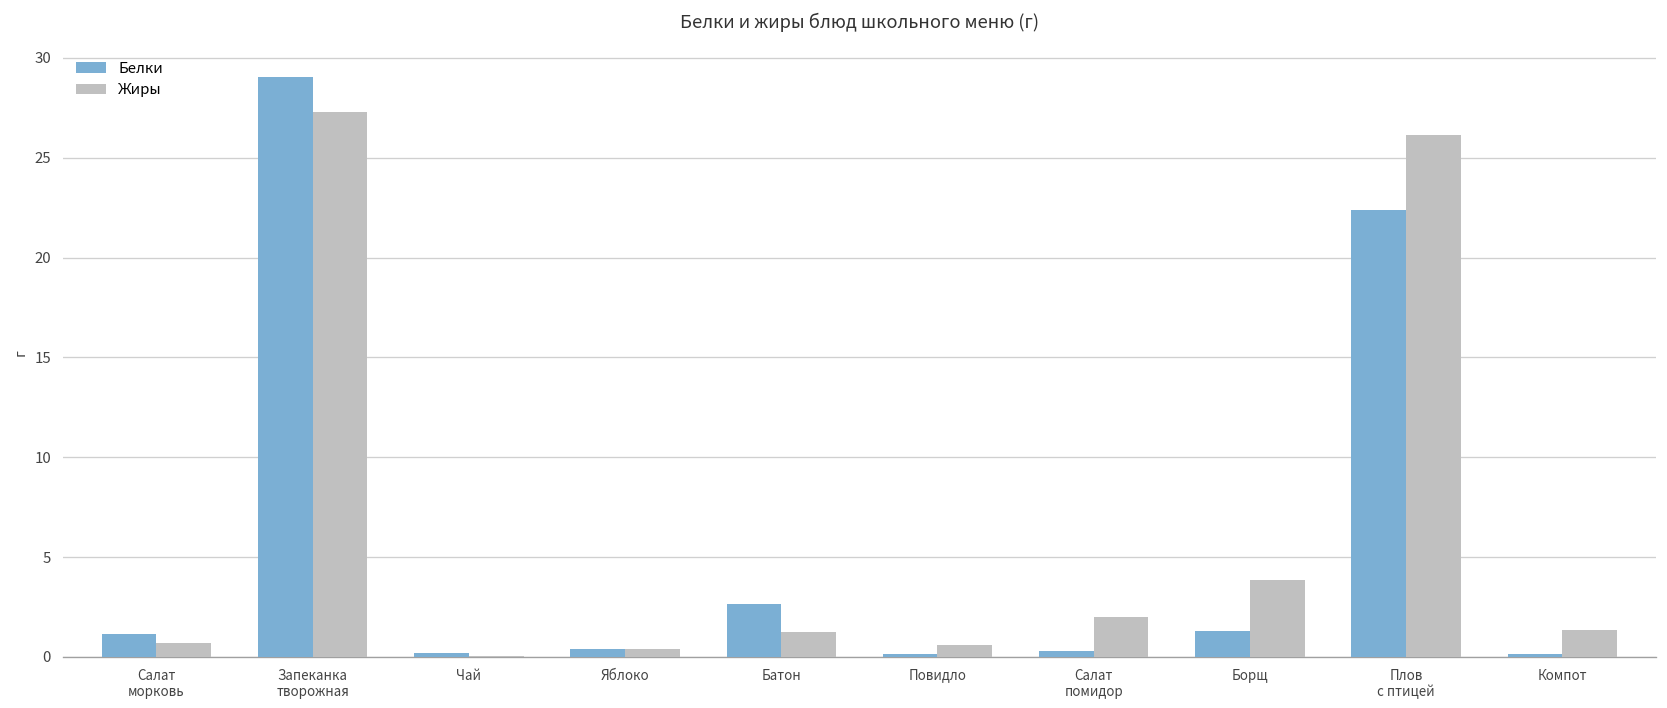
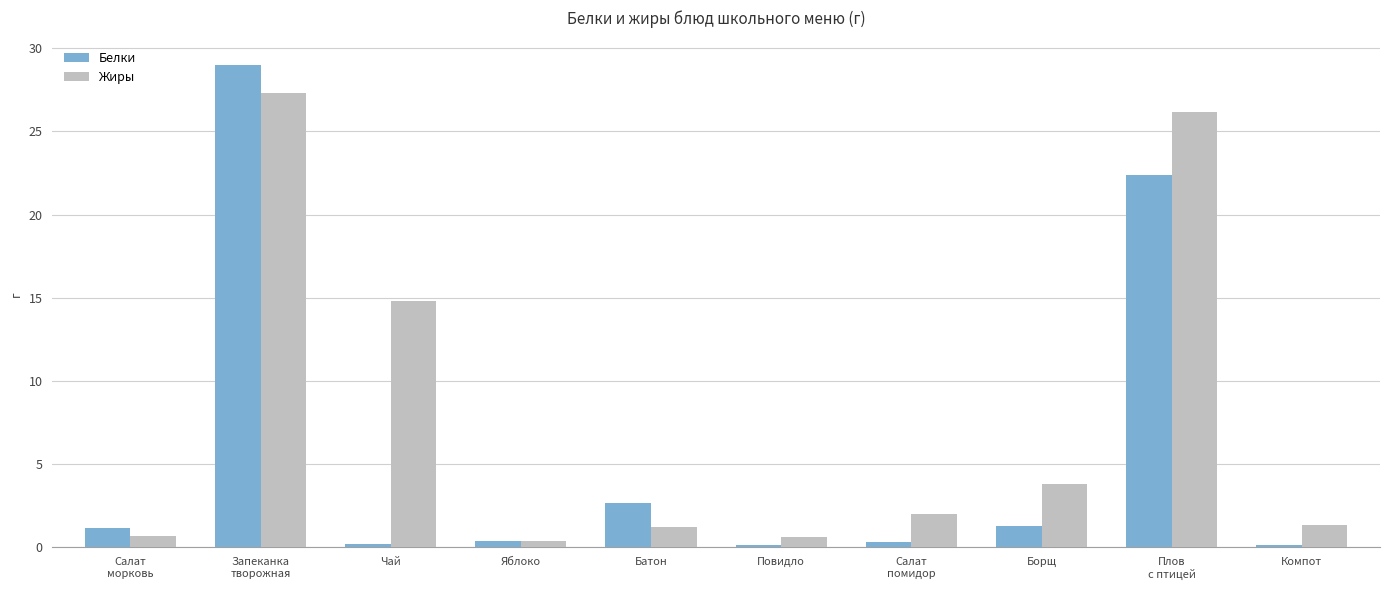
  {
    "Белки": {
      "Салат морковь": 1.2,
      "Запеканка творожная": 29.0,
      "Чай": 0.2,
      "Яблоко": 0.4,
      "Батон": 2.7,
      "Салат помидор": 0.3,
      "Борщ": 1.3,
      "Плов с птицей": 22.4,
      "Компот": 0.2
    },
    "Жиры": {
      "Салат морковь": 0.7,
      "Запеканка творожная": 27.3,
-     "Чай": 0.1,
+     "Чай": 14.8,
      "Яблоко": 0.4,
      "Батон": 1.2,
      "Повидло": 0.6,
      "Салат помидор": 2.0,
      "Борщ": 3.8,
      "Плов с птицей": 26.1,
      "Компот": 1.3
    }
  }
